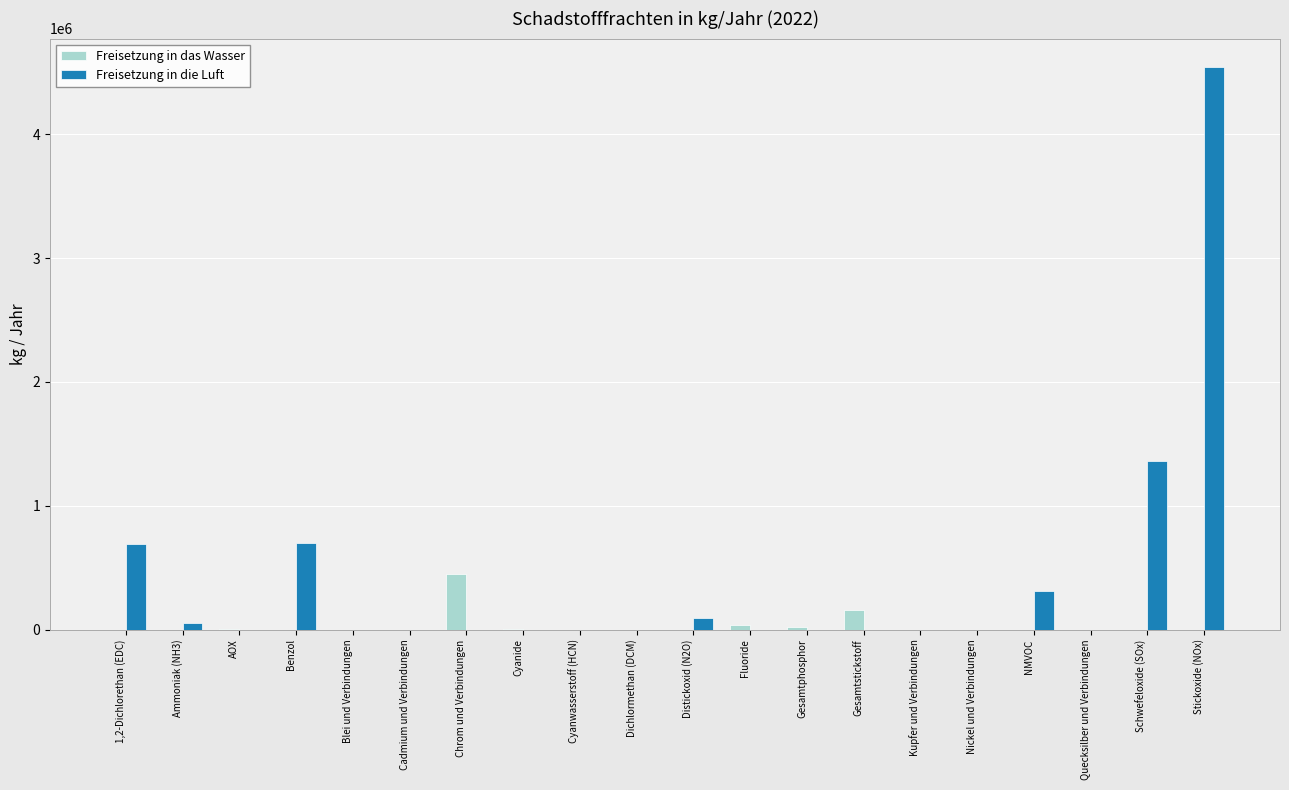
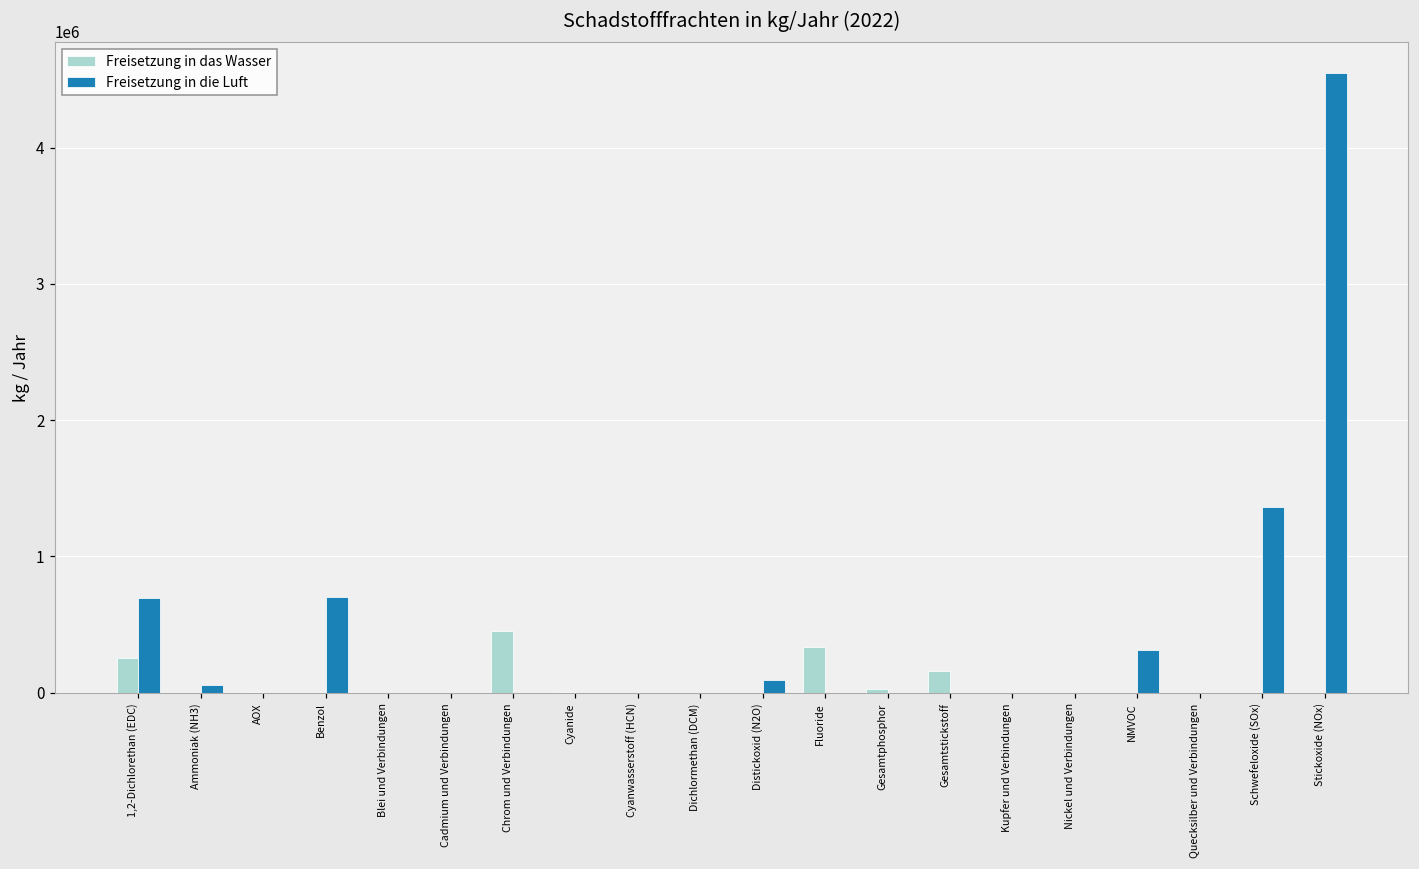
  {
    "Freisetzung in das Wasser": {
-     "1,2-Dichlorethan (EDC)": 0,
+     "1,2-Dichlorethan (EDC)": 260000,
      "Ammoniak (NH3)": 0,
      "Benzol": 0,
      "Chrom und Verbindungen": 450000,
      "Cyanwasserstoff (HCN)": 0,
      "Distickoxid (N2O)": 0,
-     "Fluoride": 30000,
+     "Fluoride": 330000,
      "Gesamtphosphor": 20000,
      "Gesamtstickstoff": 160000,
      "NMVOC": 0,
      "Schwefeloxide (SOx)": 0,
      "Stickoxide (NOx)": 0
    },
    "Freisetzung in die Luft": {
      "1,2-Dichlorethan (EDC)": 690000,
      "Ammoniak (NH3)": 50000,
      "AOX": 0,
      "Benzol": 700000,
      "Blei und Verbindungen": 0,
      "Cadmium und Verbindungen": 0,
      "Chrom und Verbindungen": 0,
      "Cyanide": 0,
      "Dichlormethan (DCM)": 0,
      "Distickoxid (N2O)": 90000,
      "Fluoride": 0,
      "Gesamtphosphor": 0,
      "Gesamtstickstoff": 0,
      "Kupfer und Verbindungen": 0,
      "Nickel und Verbindungen": 0,
      "NMVOC": 310000,
      "Schwefeloxide (SOx)": 1360000,
      "Stickoxide (NOx)": 4550000
    }
  }
